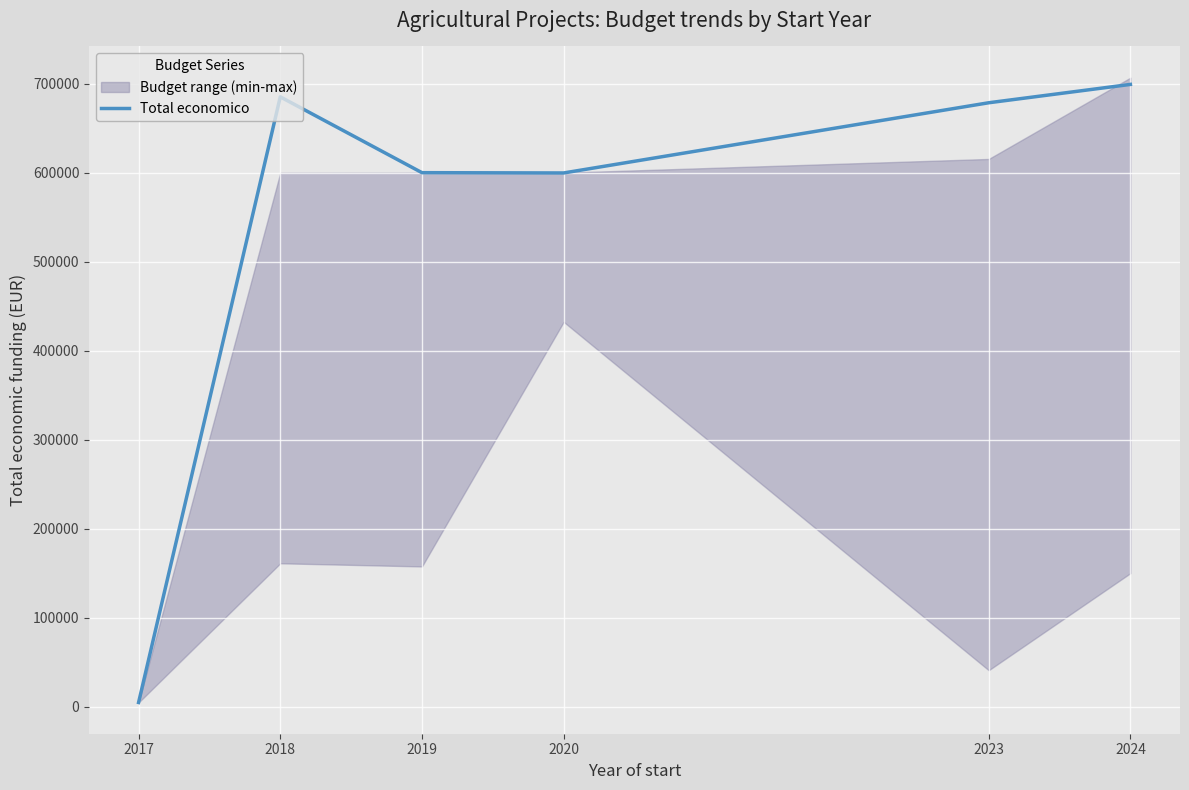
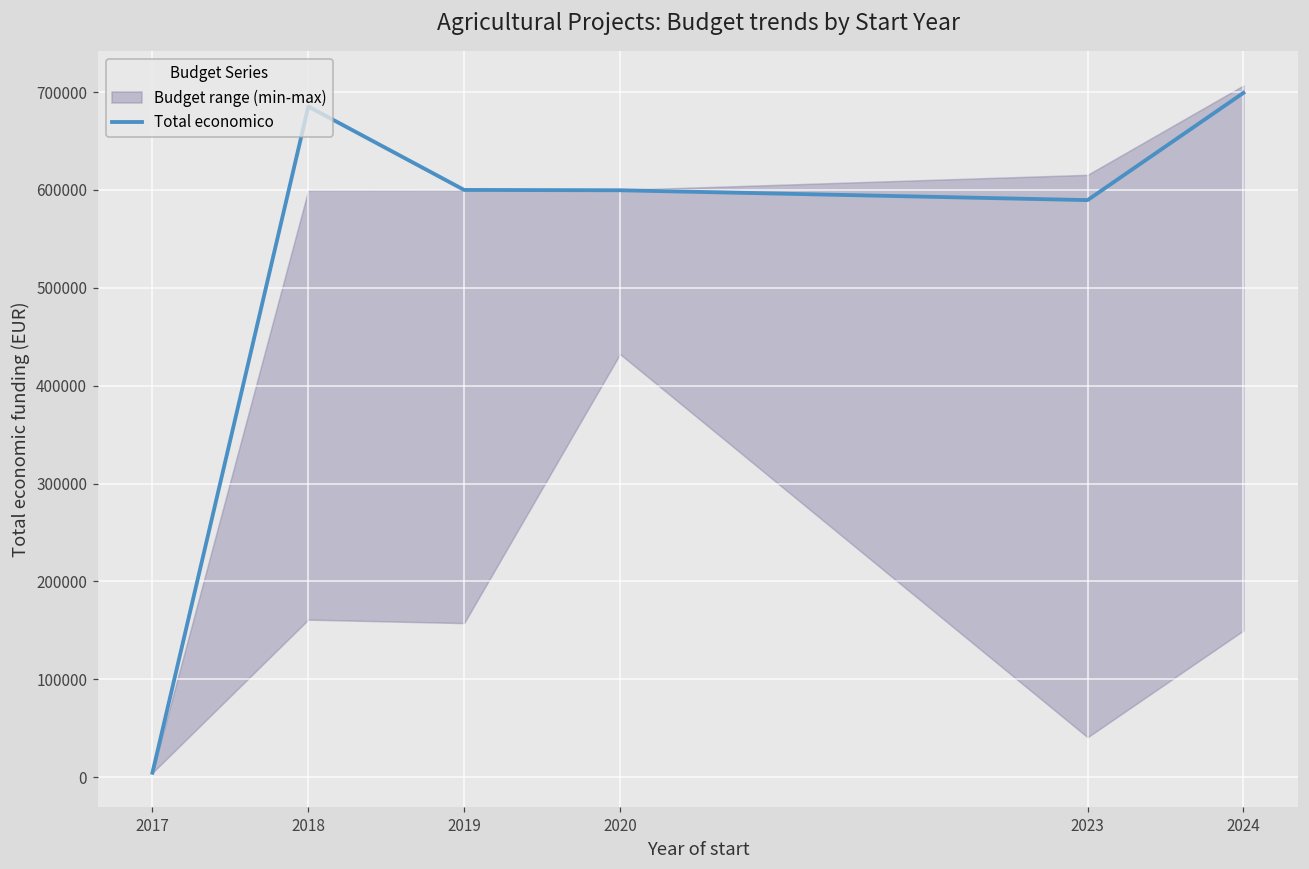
  {
    "Total economico": {
-     "2023": 680000,
+     "2023": 590000,
      "2024": 700000
    }
  }
